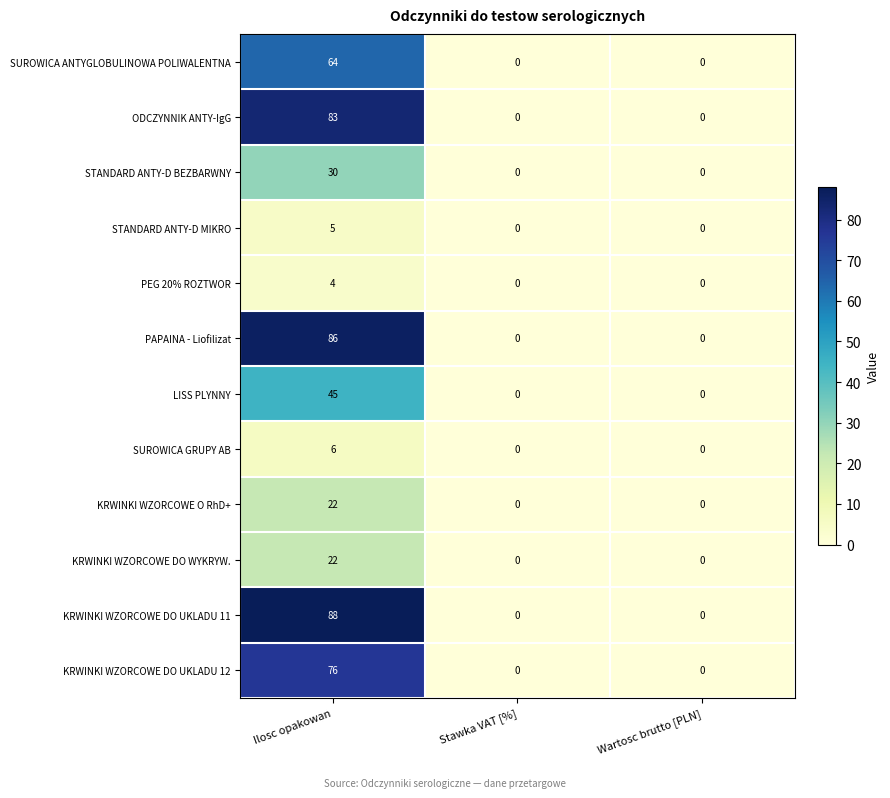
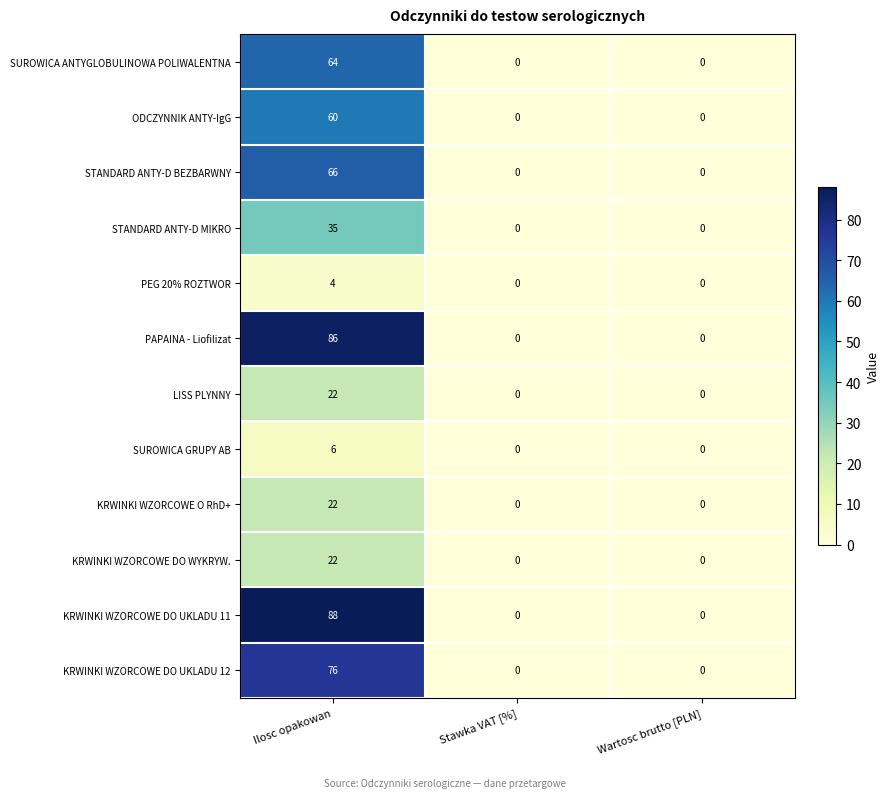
  {
    "SUROWICA ANTYGLOBULINOWA POLIWALENTNA": {
      "Ilosc opakowan": 64,
      "Stawka VAT [%]": 0,
      "Wartosc brutto [PLN]": 0
    },
    "ODCZYNNIK ANTY-IgG": {
-     "Ilosc opakowan": 83,
+     "Ilosc opakowan": 60,
      "Stawka VAT [%]": 0,
      "Wartosc brutto [PLN]": 0
    },
    "STANDARD ANTY-D BEZBARWNY": {
-     "Ilosc opakowan": 30,
+     "Ilosc opakowan": 66,
      "Stawka VAT [%]": 0,
      "Wartosc brutto [PLN]": 0
    },
    "STANDARD ANTY-D MIKRO": {
-     "Ilosc opakowan": 5,
+     "Ilosc opakowan": 35,
      "Stawka VAT [%]": 0,
      "Wartosc brutto [PLN]": 0
    },
    "PEG 20% ROZTWOR": {
      "Ilosc opakowan": 4,
      "Stawka VAT [%]": 0,
      "Wartosc brutto [PLN]": 0
    },
    "PAPAINA - Liofilizat": {
      "Ilosc opakowan": 86,
      "Stawka VAT [%]": 0,
      "Wartosc brutto [PLN]": 0
    },
    "LISS PLYNNY": {
-     "Ilosc opakowan": 45,
+     "Ilosc opakowan": 22,
      "Stawka VAT [%]": 0,
      "Wartosc brutto [PLN]": 0
    },
    "SUROWICA GRUPY AB": {
      "Ilosc opakowan": 6,
      "Stawka VAT [%]": 0,
      "Wartosc brutto [PLN]": 0
    },
    "KRWINKI WZORCOWE O RhD+": {
      "Ilosc opakowan": 22,
      "Stawka VAT [%]": 0,
      "Wartosc brutto [PLN]": 0
    },
    "KRWINKI WZORCOWE DO WYKRYW.": {
      "Ilosc opakowan": 22,
      "Stawka VAT [%]": 0,
      "Wartosc brutto [PLN]": 0
    },
    "KRWINKI WZORCOWE DO UKLADU 11": {
      "Ilosc opakowan": 88,
      "Stawka VAT [%]": 0,
      "Wartosc brutto [PLN]": 0
    },
    "KRWINKI WZORCOWE DO UKLADU 12": {
      "Ilosc opakowan": 76,
      "Stawka VAT [%]": 0,
      "Wartosc brutto [PLN]": 0
    }
  }
